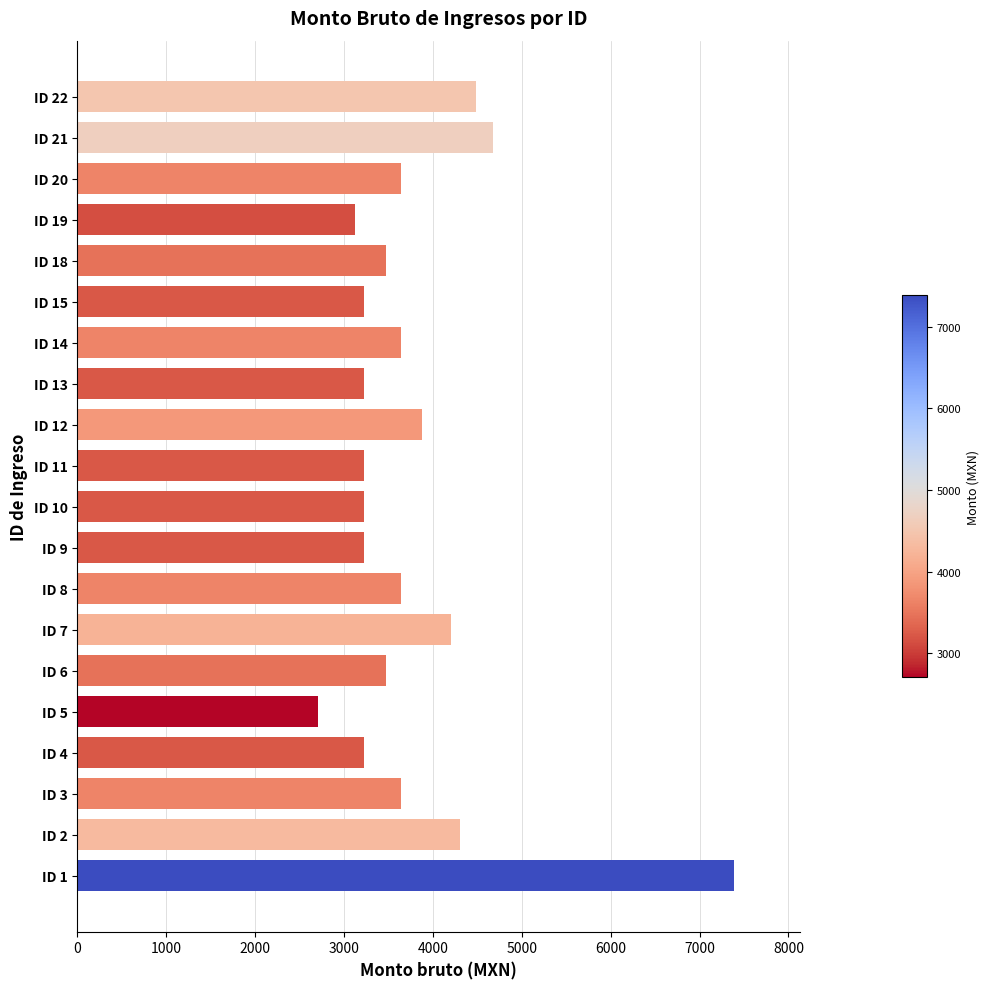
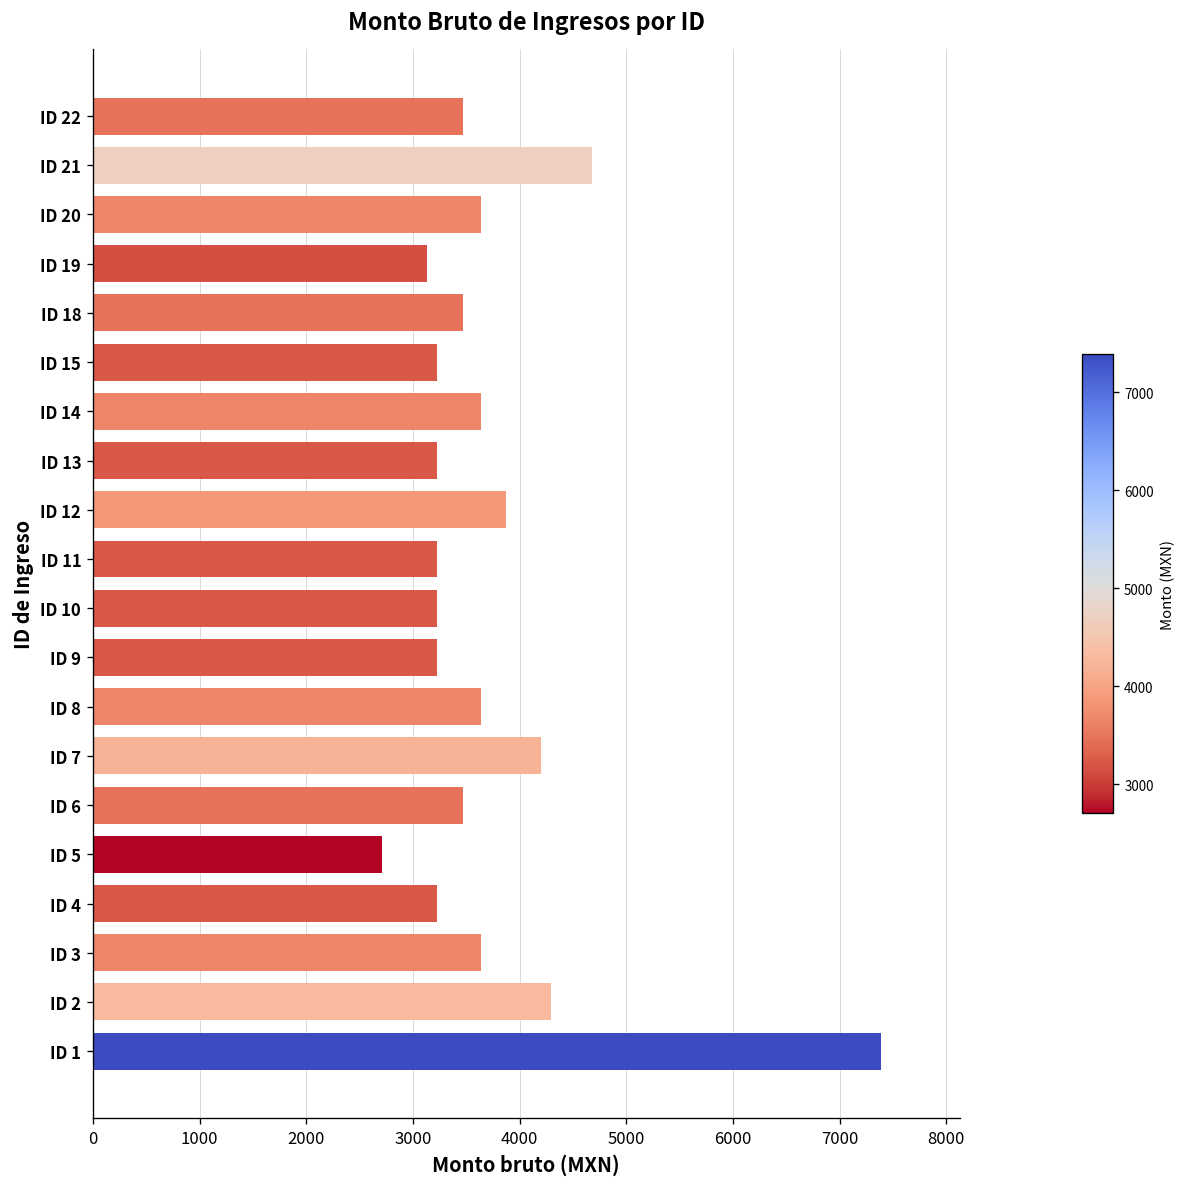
  {
-   "ID 22": 4500,
+   "ID 22": 3500,
    "ID 21": 4700,
    "ID 20": 3600,
    "ID 19": 3100,
    "ID 18": 3500,
    "ID 15": 3200,
    "ID 14": 3600,
    "ID 13": 3200,
    "ID 12": 3900,
    "ID 11": 3200,
    "ID 10": 3200,
    "ID 9": 3200,
    "ID 8": 3600,
    "ID 7": 4200,
    "ID 6": 3500,
    "ID 5": 2700,
    "ID 4": 3200,
    "ID 3": 3600,
    "ID 2": 4300,
    "ID 1": 7400
  }
